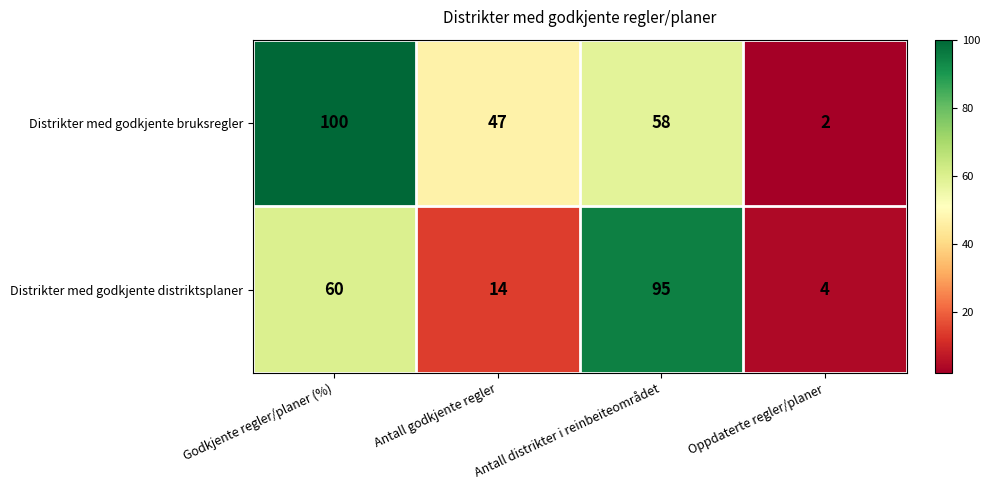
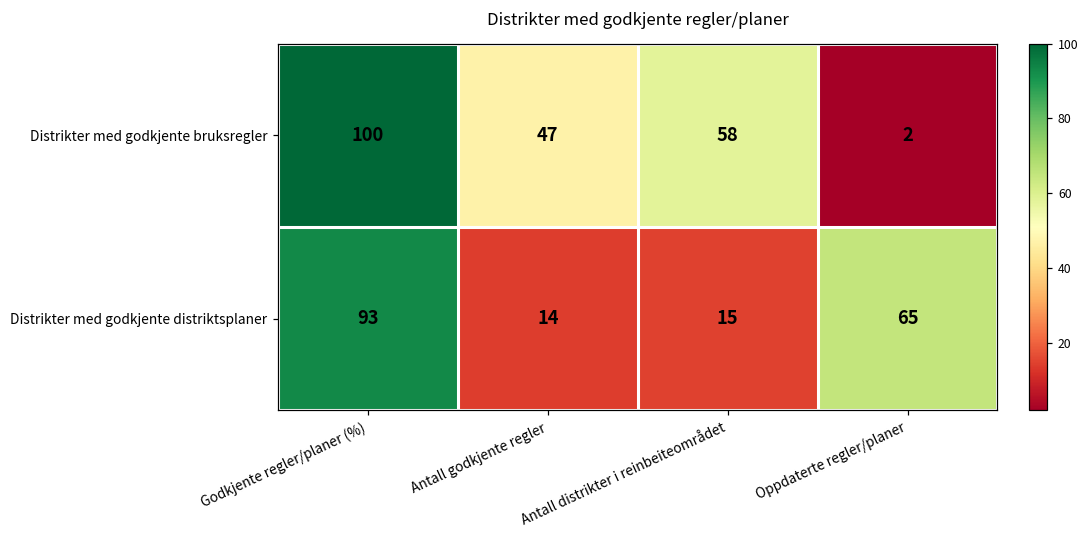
  {
    "Distrikter med godkjente bruksregler": {
      "Godkjente regler/planer (%)": 100,
      "Antall godkjente regler": 47,
      "Antall distrikter i reinbeiteområdet": 58,
      "Oppdaterte regler/planer": 2
    },
    "Distrikter med godkjente distriktsplaner": {
-     "Godkjente regler/planer (%)": 60,
+     "Godkjente regler/planer (%)": 93,
      "Antall godkjente regler": 14,
-     "Antall distrikter i reinbeiteområdet": 95,
-     "Oppdaterte regler/planer": 4
+     "Antall distrikter i reinbeiteområdet": 15,
+     "Oppdaterte regler/planer": 65
    }
  }
